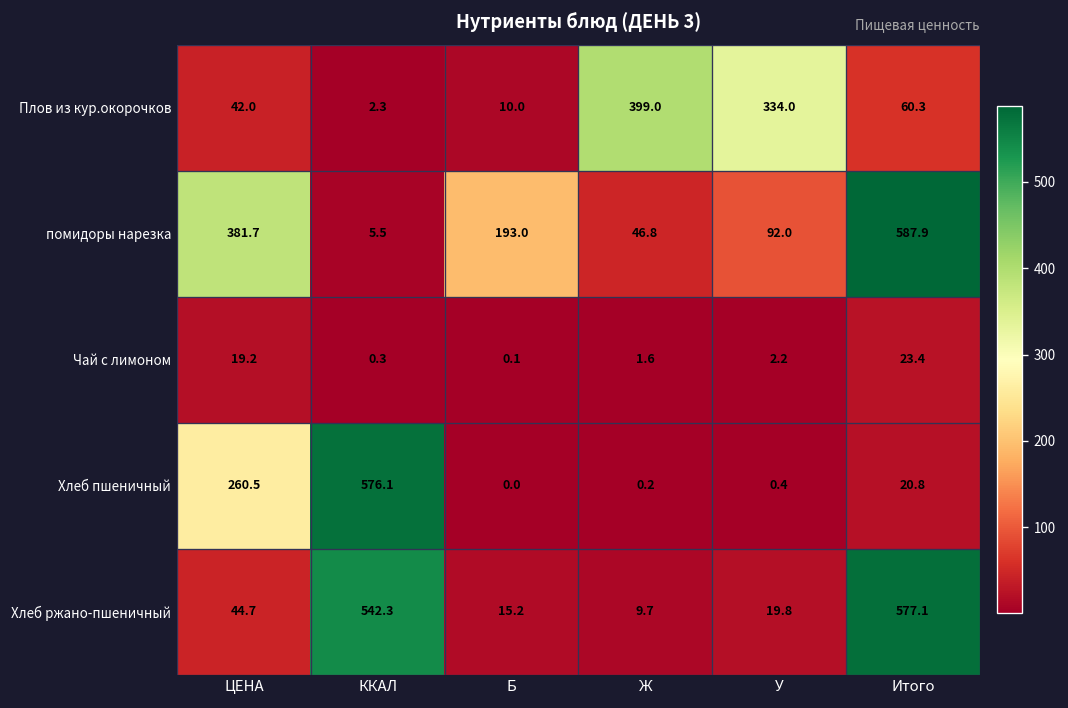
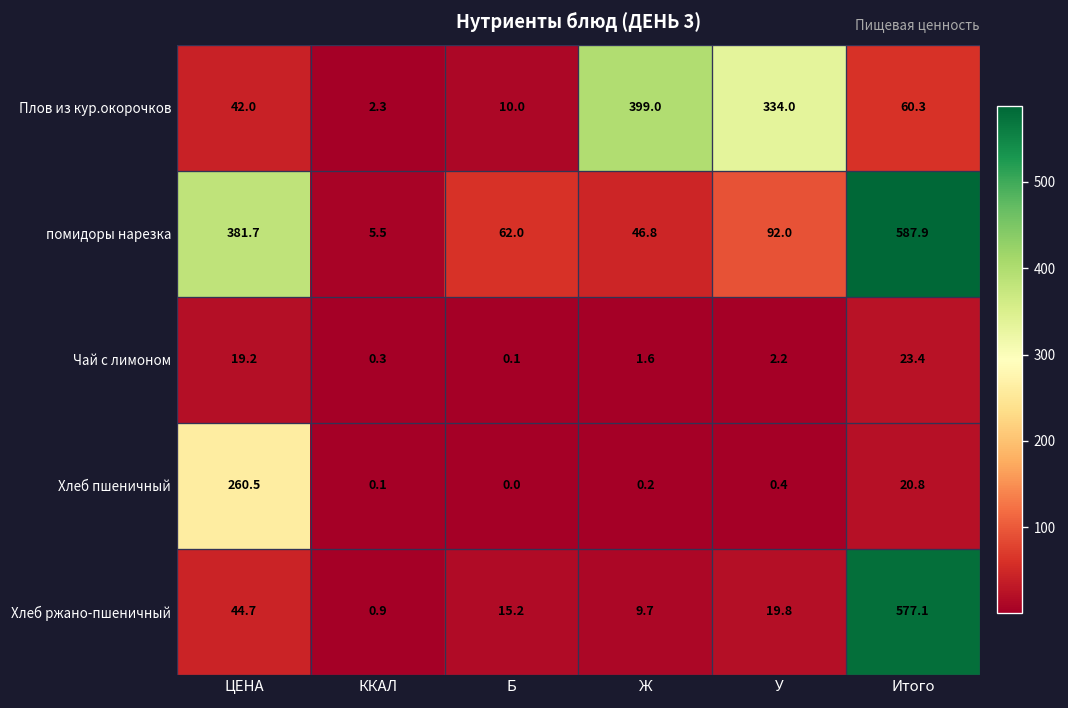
  {
    "Плов из кур.окорочков": {
      "ЦЕНА": 42.0,
      "ККАЛ": 2.3,
      "Б": 10.0,
      "Ж": 399.0,
      "У": 334.0,
      "Итого": 60.3
    },
    "помидоры нарезка": {
      "ЦЕНА": 381.7,
      "ККАЛ": 5.5,
-     "Б": 193.0,
+     "Б": 62.0,
      "Ж": 46.8,
      "У": 92.0,
      "Итого": 587.9
    },
    "Чай с лимоном": {
      "ЦЕНА": 19.2,
      "ККАЛ": 0.3,
      "Б": 0.1,
      "Ж": 1.6,
      "У": 2.2,
      "Итого": 23.4
    },
    "Хлеб пшеничный": {
      "ЦЕНА": 260.5,
-     "ККАЛ": 576.1,
+     "ККАЛ": 0.1,
      "Б": 0.0,
      "Ж": 0.2,
      "У": 0.4,
      "Итого": 20.8
    },
    "Хлеб ржано-пшеничный": {
      "ЦЕНА": 44.7,
-     "ККАЛ": 542.3,
+     "ККАЛ": 0.9,
      "Б": 15.2,
      "Ж": 9.7,
      "У": 19.8,
      "Итого": 577.1
    }
  }
